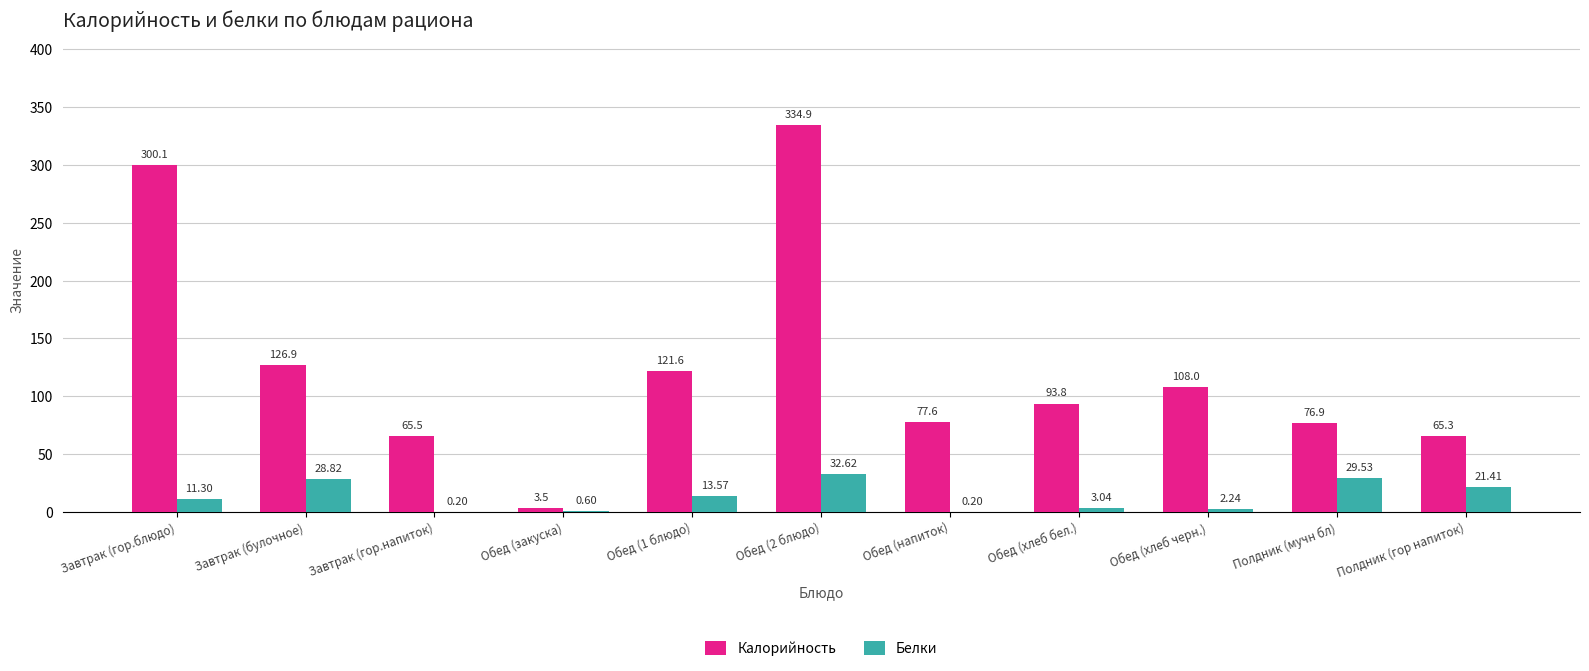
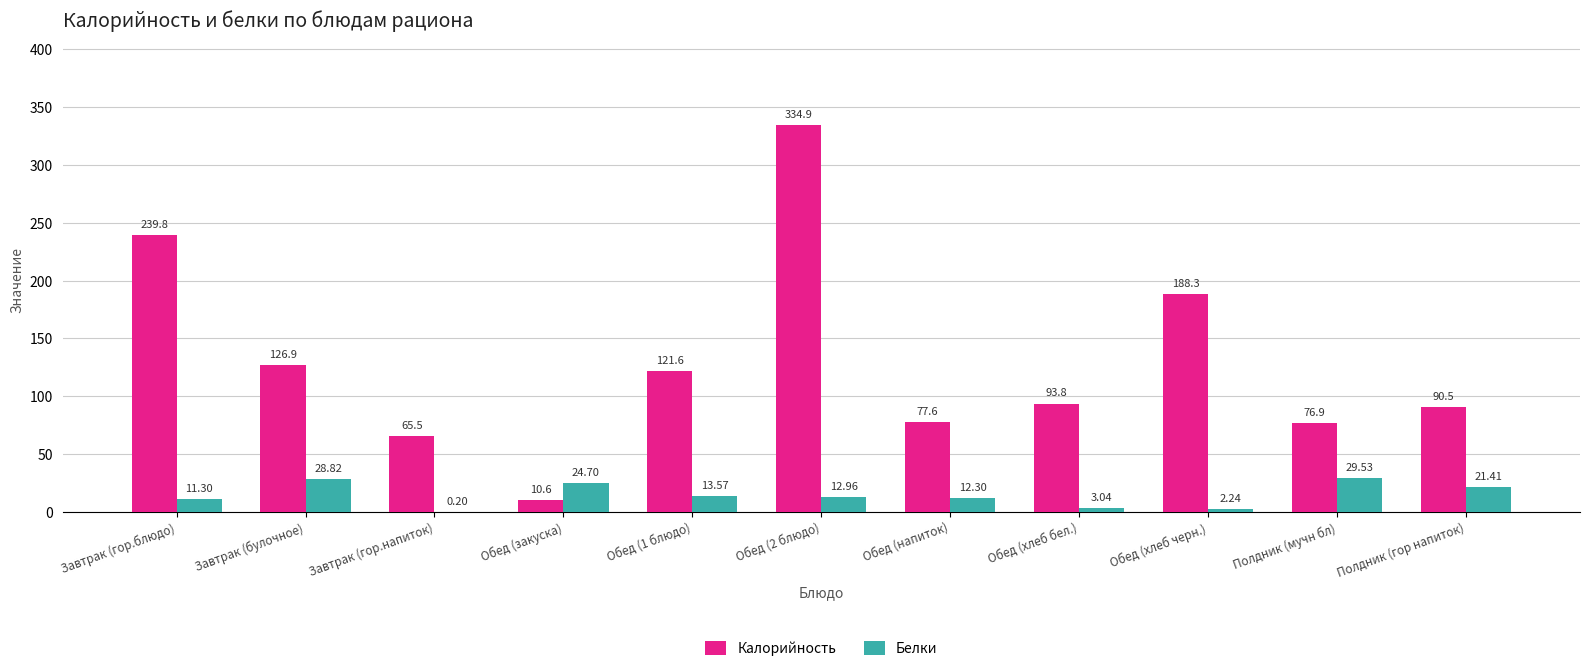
  {
    "Калорийность": {
-     "Завтрак (гор.блюдо)": 300.1,
+     "Завтрак (гор.блюдо)": 239.8,
      "Завтрак (булочное)": 126.9,
      "Завтрак (гор.напиток)": 65.5,
-     "Обед (закуска)": 3.5,
+     "Обед (закуска)": 10.6,
      "Обед (1 блюдо)": 121.6,
      "Обед (2 блюдо)": 334.9,
      "Обед (напиток)": 77.6,
      "Обед (хлеб бел.)": 93.8,
-     "Обед (хлеб черн.)": 108.0,
+     "Обед (хлеб черн.)": 188.3,
      "Полдник (мучн бл)": 76.9,
-     "Полдник (гор напиток)": 65.3
+     "Полдник (гор напиток)": 90.5
    },
    "Белки": {
      "Завтрак (гор.блюдо)": 11.30,
      "Завтрак (булочное)": 28.82,
      "Завтрак (гор.напиток)": 0.20,
-     "Обед (закуска)": 0.60,
+     "Обед (закуска)": 24.70,
      "Обед (1 блюдо)": 13.57,
-     "Обед (2 блюдо)": 32.62,
-     "Обед (напиток)": 0.20,
+     "Обед (2 блюдо)": 12.96,
+     "Обед (напиток)": 12.30,
      "Обед (хлеб бел.)": 3.04,
      "Обед (хлеб черн.)": 2.24,
      "Полдник (мучн бл)": 29.53,
      "Полдник (гор напиток)": 21.41
    }
  }
